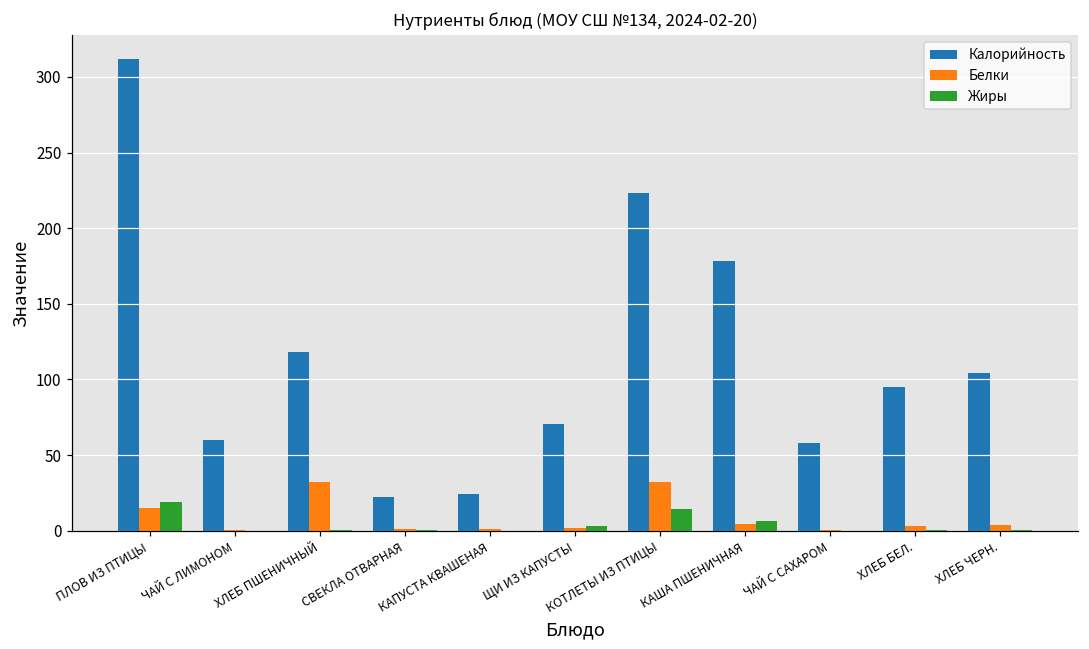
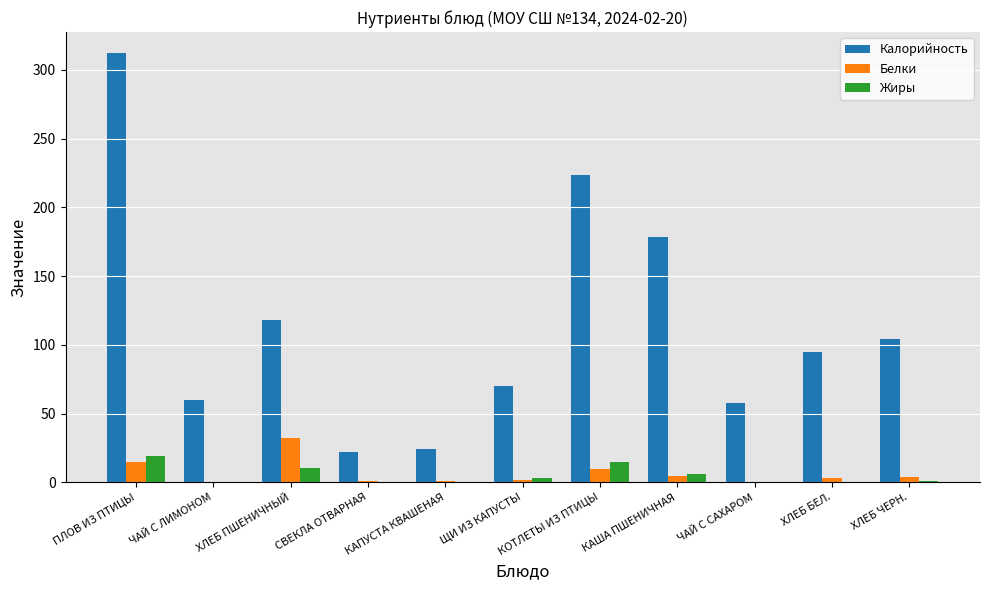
  {
    "Калорийность": {
      "ПЛОВ ИЗ ПТИЦЫ": 312,
      "ЧАЙ С ЛИМОНОМ": 60,
      "ХЛЕБ ПШЕНИЧНЫЙ": 118,
      "СВЕКЛА ОТВАРНАЯ": 22,
      "КАПУСТА КВАШЕНАЯ": 24,
      "ЩИ ИЗ КАПУСТЫ": 70,
      "КОТЛЕТЫ ИЗ ПТИЦЫ": 224,
      "КАША ПШЕНИЧНАЯ": 179,
      "ЧАЙ С САХАРОМ": 58,
      "ХЛЕБ БЕЛ.": 95,
      "ХЛЕБ ЧЕРН.": 104
    },
    "Белки": {
      "ПЛОВ ИЗ ПТИЦЫ": 15,
      "ХЛЕБ ПШЕНИЧНЫЙ": 32,
-     "КОТЛЕТЫ ИЗ ПТИЦЫ": 32,
+     "КОТЛЕТЫ ИЗ ПТИЦЫ": 10,
      "КАША ПШЕНИЧНАЯ": 5,
      "ХЛЕБ БЕЛ.": 3,
      "ХЛЕБ ЧЕРН.": 4
    },
    "Жиры": {
      "ПЛОВ ИЗ ПТИЦЫ": 19,
      "ЧАЙ С ЛИМОНОМ": 0,
-     "ХЛЕБ ПШЕНИЧНЫЙ": 1,
+     "ХЛЕБ ПШЕНИЧНЫЙ": 11,
      "ЩИ ИЗ КАПУСТЫ": 3,
      "КОТЛЕТЫ ИЗ ПТИЦЫ": 15,
      "КАША ПШЕНИЧНАЯ": 6,
      "ЧАЙ С САХАРОМ": 0
    }
  }
